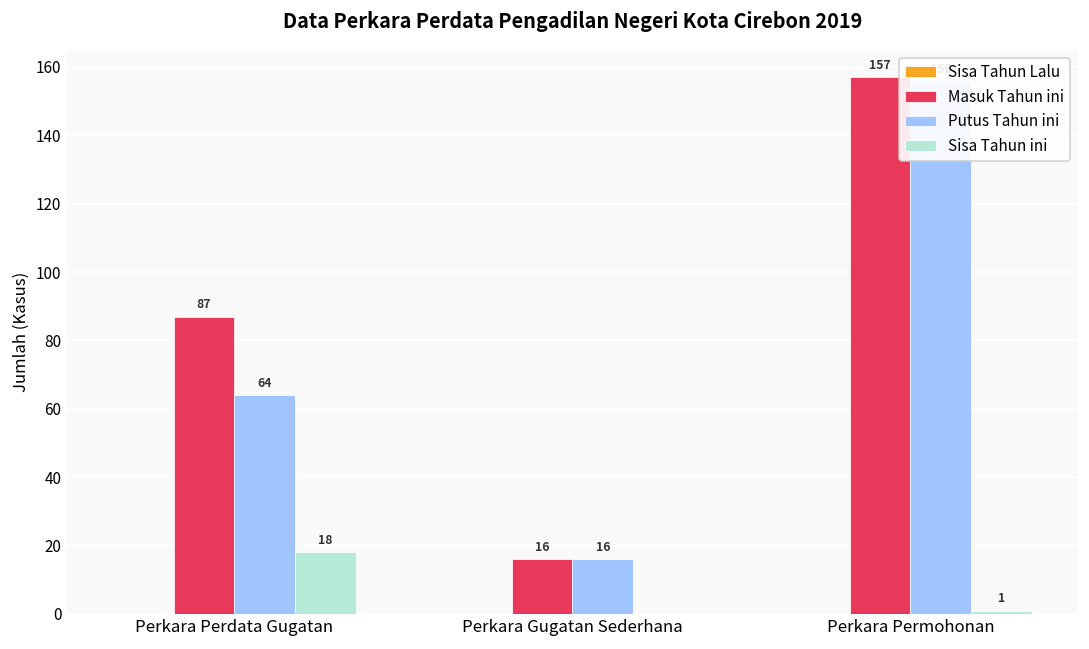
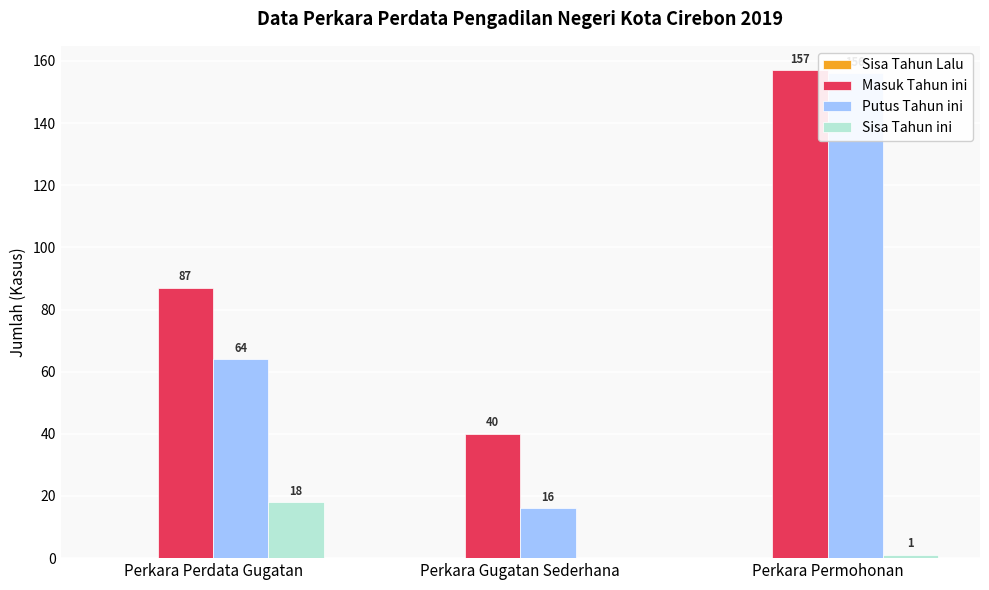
  {
    "Sisa Tahun Lalu": {
      "Perkara Perdata Gugatan": 0,
      "Perkara Gugatan Sederhana": 0,
      "Perkara Permohonan": 0
    },
    "Masuk Tahun ini": {
      "Perkara Perdata Gugatan": 87,
-     "Perkara Gugatan Sederhana": 16,
+     "Perkara Gugatan Sederhana": 40,
      "Perkara Permohonan": 157
    }
  }
